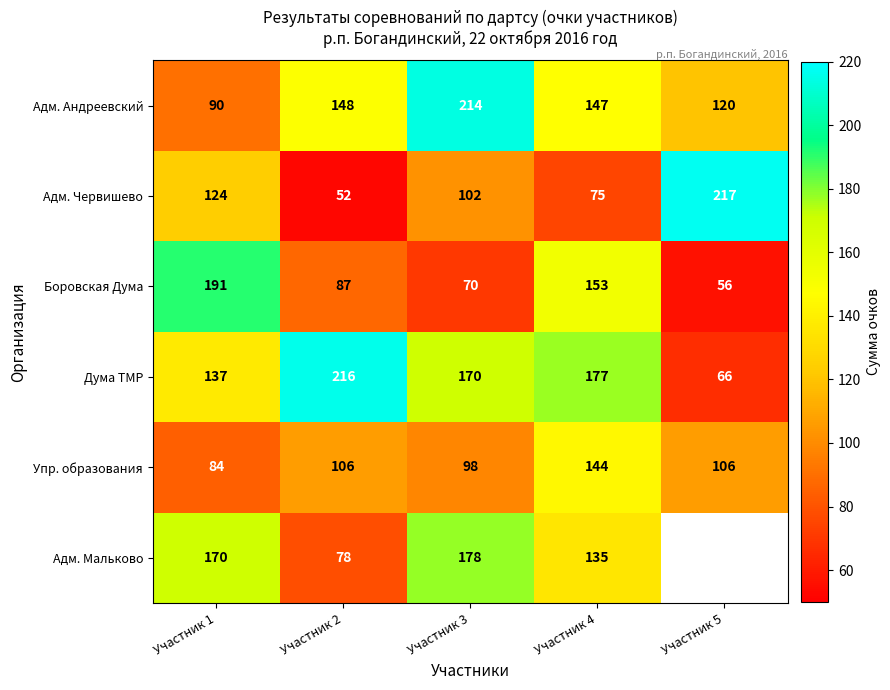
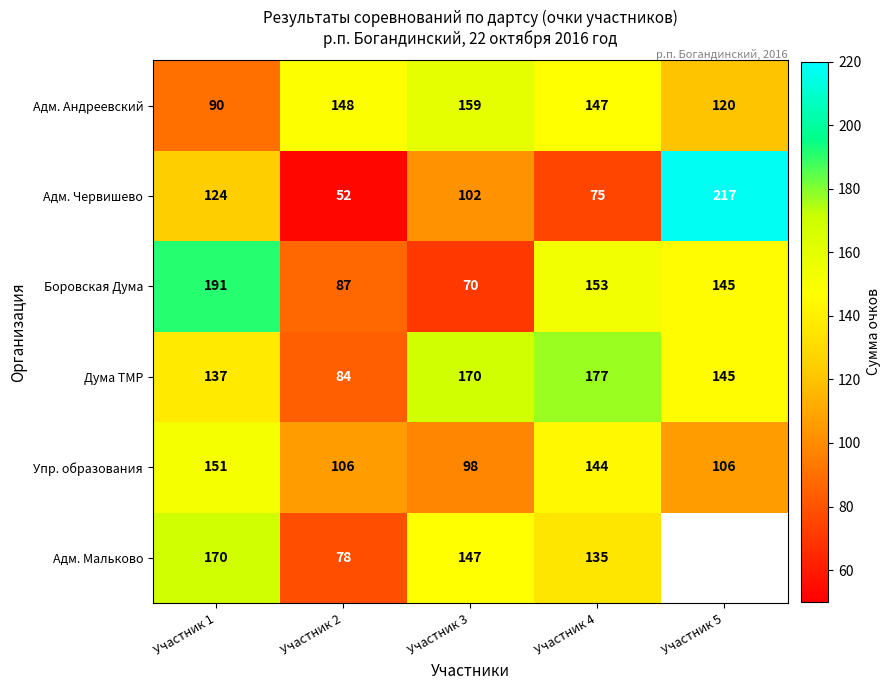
  {
    "Адм. Андреевский": {
      "Участник 1": 90,
      "Участник 2": 148,
-     "Участник 3": 214,
+     "Участник 3": 159,
      "Участник 4": 147,
      "Участник 5": 120
    },
    "Адм. Червишево": {
      "Участник 1": 124,
      "Участник 2": 52,
      "Участник 3": 102,
      "Участник 4": 75,
      "Участник 5": 217
    },
    "Боровская Дума": {
      "Участник 1": 191,
      "Участник 2": 87,
      "Участник 3": 70,
      "Участник 4": 153,
-     "Участник 5": 56
+     "Участник 5": 145
    },
    "Дума ТМР": {
      "Участник 1": 137,
-     "Участник 2": 216,
+     "Участник 2": 84,
      "Участник 3": 170,
      "Участник 4": 177,
-     "Участник 5": 66
+     "Участник 5": 145
    },
    "Упр. образования": {
-     "Участник 1": 84,
+     "Участник 1": 151,
      "Участник 2": 106,
      "Участник 3": 98,
      "Участник 4": 144,
      "Участник 5": 106
    },
    "Адм. Мальково": {
      "Участник 1": 170,
      "Участник 2": 78,
-     "Участник 3": 178,
+     "Участник 3": 147,
      "Участник 4": 135
    }
  }
